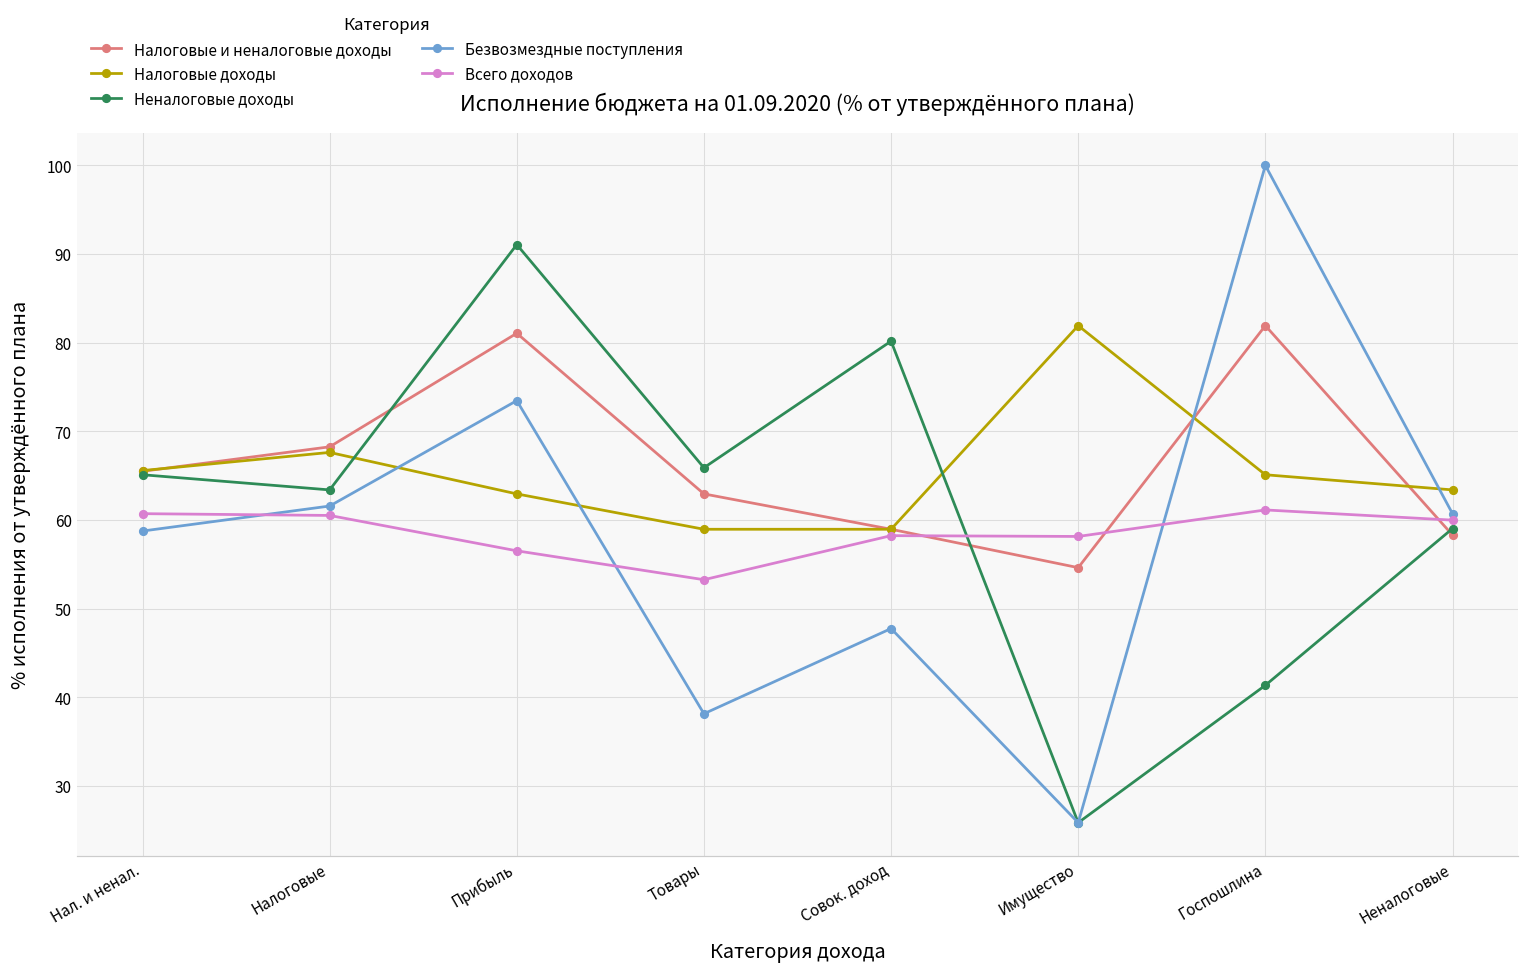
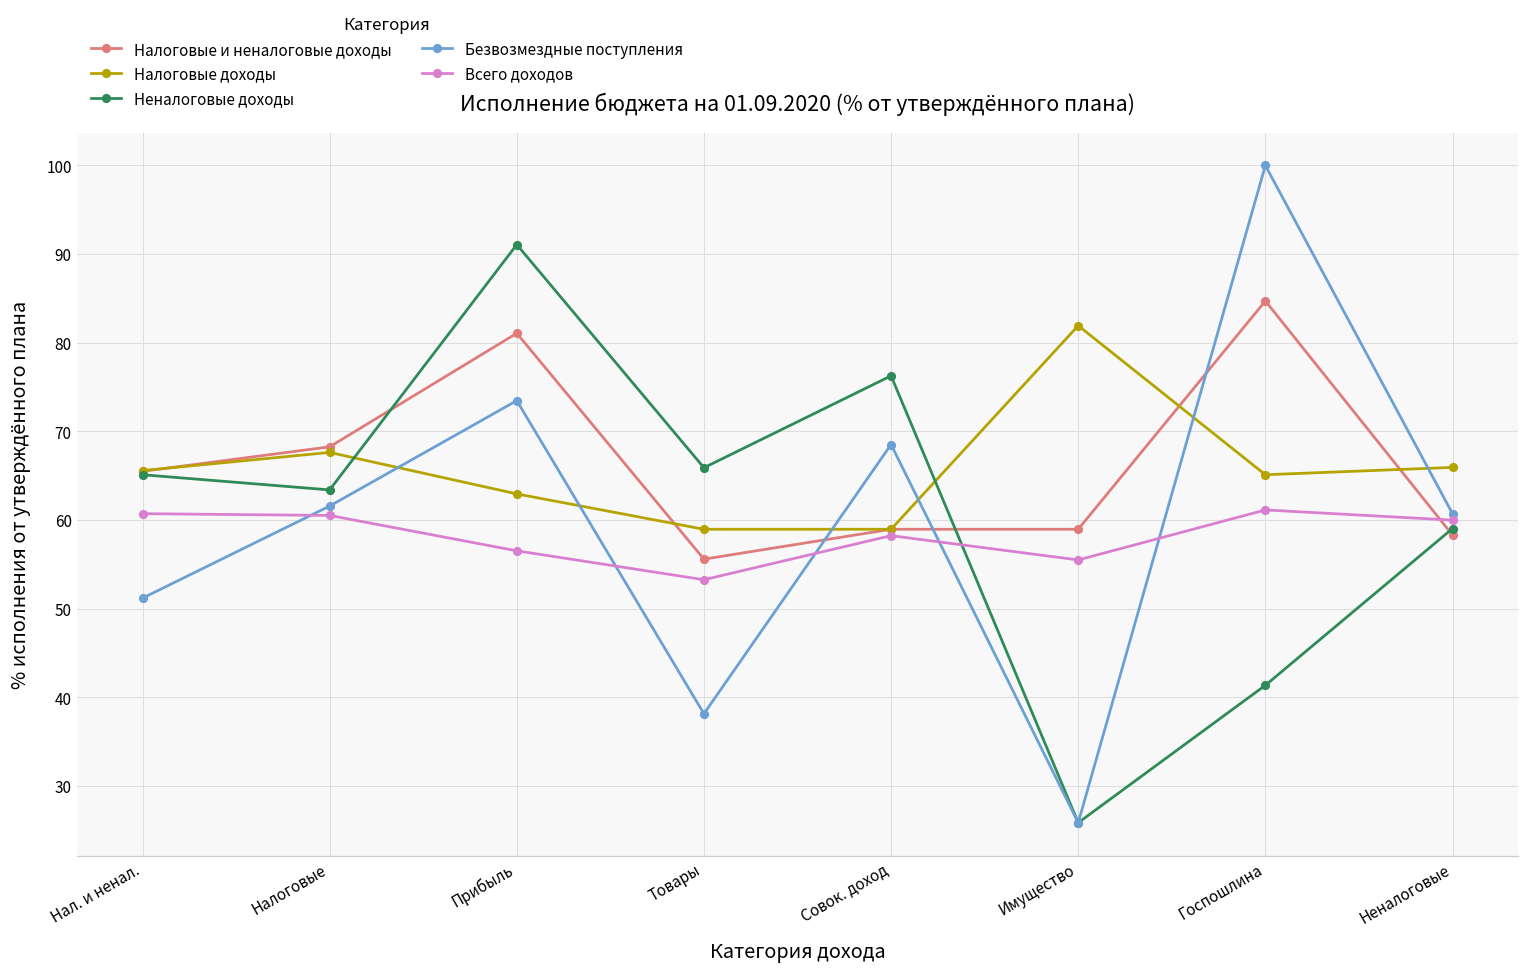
  {
    "Налоговые и неналоговые доходы": {
      "Налоговые": 68,
      "Прибыль": 81,
-     "Товары": 63,
-     "Имущество": 55,
-     "Госпошлина": 82,
+     "Товары": 56,
+     "Имущество": 59,
+     "Госпошлина": 85,
      "Неналоговые": 58
    },
    "Налоговые доходы": {
      "Налоговые": 68,
      "Прибыль": 63,
      "Товары": 59,
      "Имущество": 82,
      "Госпошлина": 65,
-     "Неналоговые": 63
+     "Неналоговые": 66
    },
    "Неналоговые доходы": {
      "Нал. и ненал.": 65,
      "Налоговые": 63,
      "Прибыль": 91,
      "Товары": 66,
-     "Совок. доход": 80,
+     "Совок. доход": 76,
      "Госпошлина": 41,
      "Неналоговые": 59
    },
    "Безвозмездные поступления": {
-     "Нал. и ненал.": 59,
+     "Нал. и ненал.": 51,
      "Налоговые": 62,
      "Прибыль": 73,
      "Товары": 38,
-     "Совок. доход": 48,
+     "Совок. доход": 69,
      "Госпошлина": 100,
      "Неналоговые": 61
    },
    "Всего доходов": {
      "Нал. и ненал.": 61,
      "Налоговые": 61,
      "Прибыль": 57,
      "Товары": 53,
      "Совок. доход": 58,
-     "Имущество": 58,
+     "Имущество": 55,
      "Госпошлина": 61,
      "Неналоговые": 60
    }
  }
